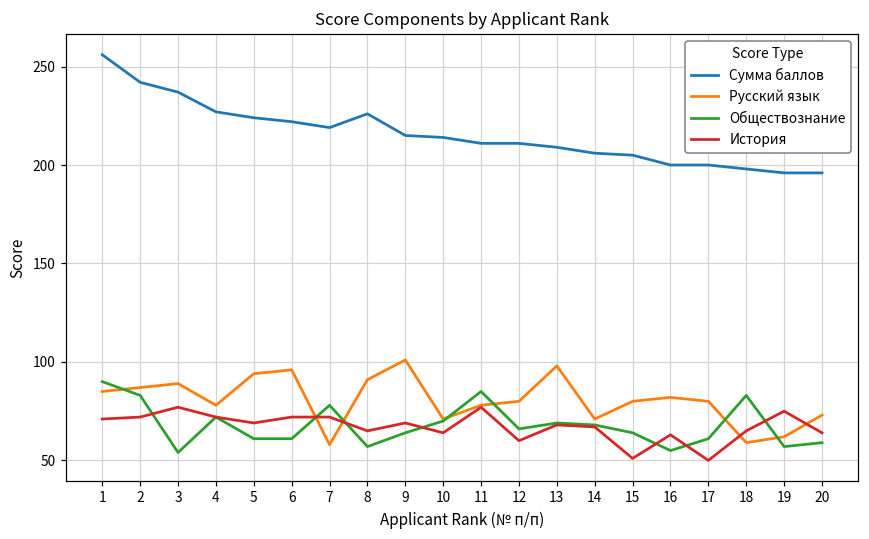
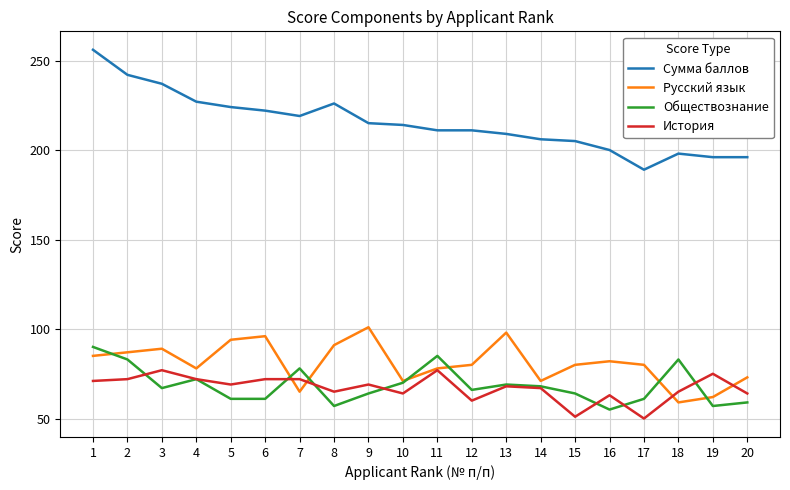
  {
    "Сумма баллов": {
      "1": 256,
      "2": 242,
      "3": 237,
      "4": 227,
      "5": 224,
      "6": 222,
      "7": 219,
      "8": 226,
      "9": 215,
      "10": 214,
      "11": 211,
      "12": 211,
      "13": 209,
      "14": 206,
      "15": 205,
      "16": 200,
-     "17": 200,
+     "17": 189,
      "18": 198,
      "19": 196,
      "20": 196
    },
    "Русский язык": {
      "1": 85,
      "2": 87,
      "3": 89,
      "4": 78,
      "5": 94,
      "6": 96,
-     "7": 58,
+     "7": 65,
      "8": 91,
      "9": 101,
      "12": 80,
      "13": 98,
      "14": 71,
      "15": 80,
      "16": 82,
      "17": 80,
      "18": 59,
      "19": 62,
      "20": 73
    },
    "Обществознание": {
      "1": 90,
      "2": 83,
-     "3": 54,
+     "3": 67,
      "5": 61,
      "6": 61,
      "7": 78,
      "8": 57,
      "9": 64,
      "11": 85,
      "12": 66,
      "15": 64,
      "16": 55,
      "17": 61,
      "18": 83,
      "19": 57,
      "20": 59
    },
    "История": {
      "1": 71,
      "2": 72,
      "3": 77,
      "5": 69,
      "6": 72,
      "7": 72,
      "8": 65,
      "9": 69,
      "10": 64,
      "12": 60,
      "15": 51,
      "16": 63,
      "17": 50,
      "18": 65,
      "19": 75,
      "20": 64
    }
  }
